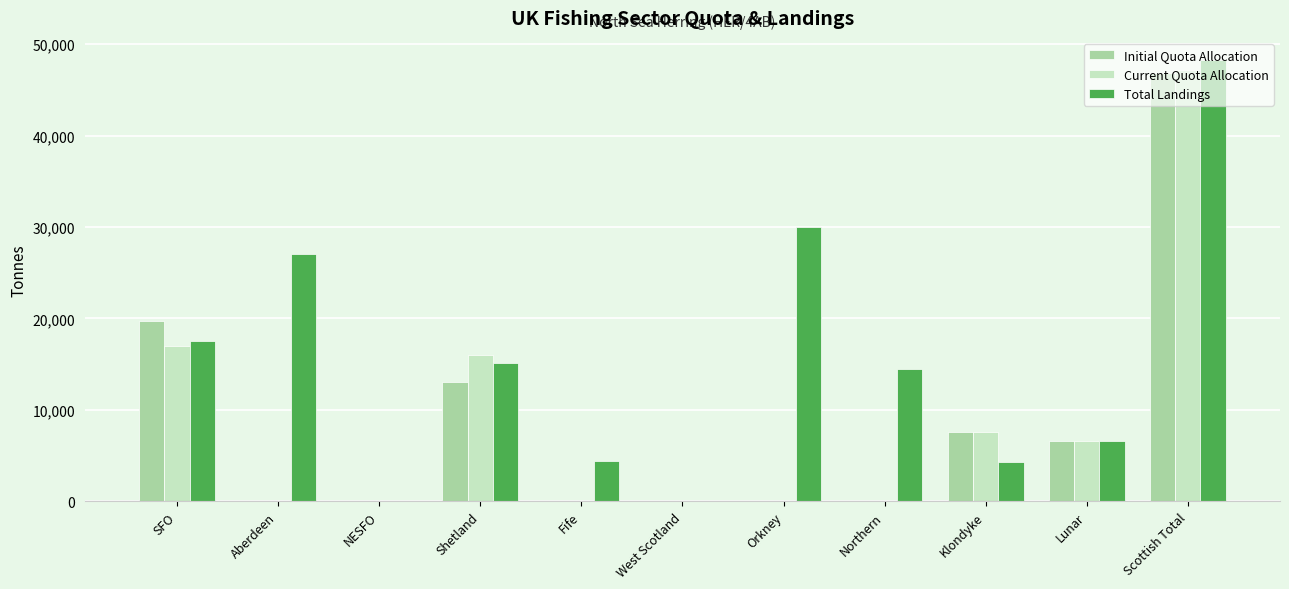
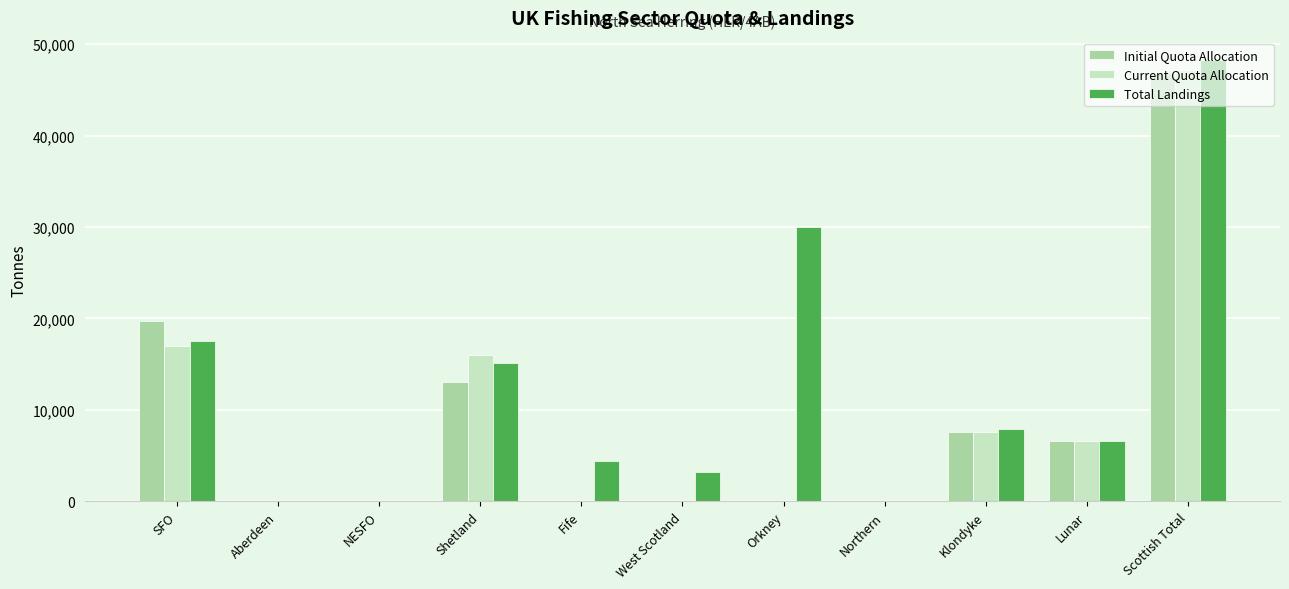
  {
    "Total Landings": {
      "SFO": "18,000",
-     "Aberdeen": "27,000",
+     "Aberdeen": "0",
      "Shetland": "15,000",
      "Fife": "4,000",
-     "West Scotland": "0",
+     "West Scotland": "3,000",
      "Orkney": "30,000",
-     "Northern": "15,000",
-     "Klondyke": "4,000",
+     "Northern": "0",
+     "Klondyke": "8,000",
      "Lunar": "7,000"
    }
  }
